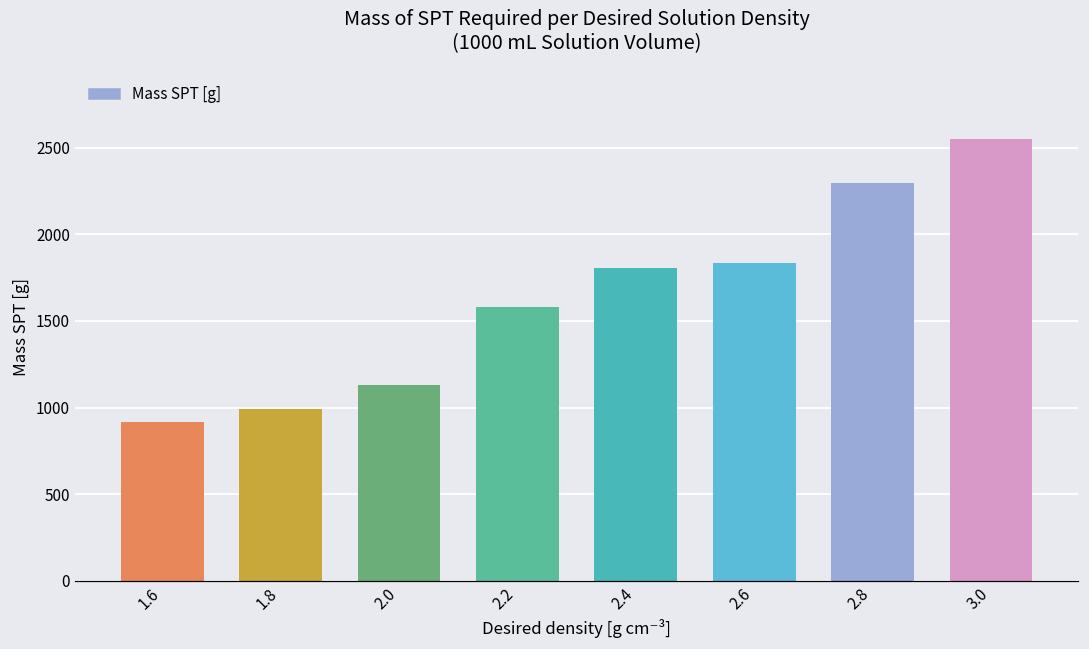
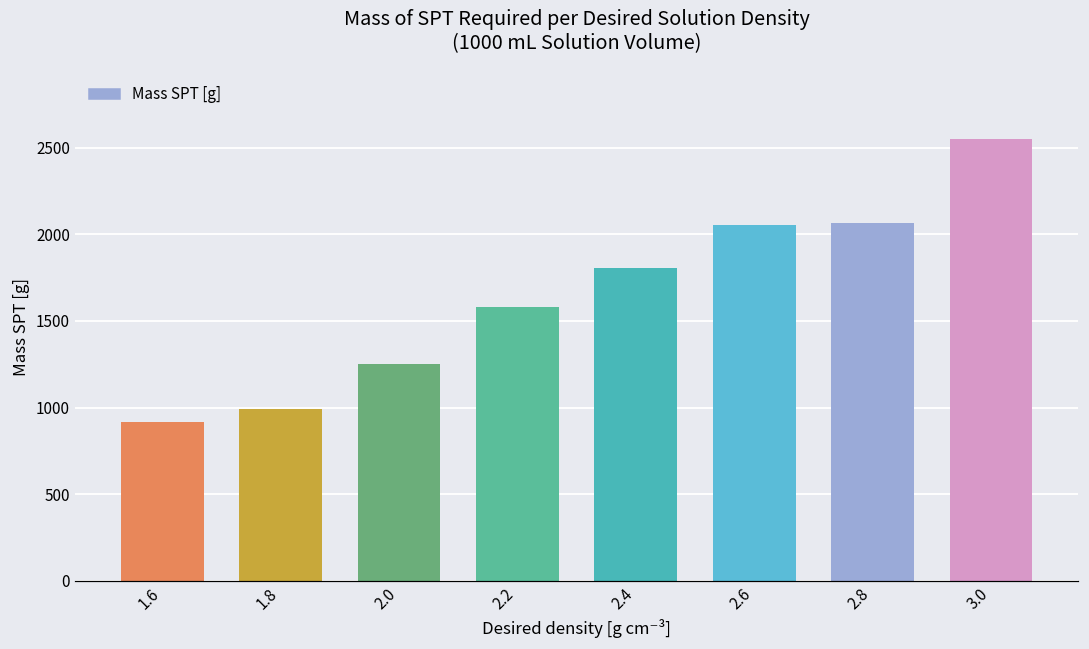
  {
    "1.6": 910,
    "1.8": 990,
-   "2.0": 1130,
+   "2.0": 1250,
    "2.2": 1580,
    "2.4": 1800,
-   "2.6": 1830,
-   "2.8": 2300,
+   "2.6": 2050,
+   "2.8": 2070,
    "3.0": 2550
  }
